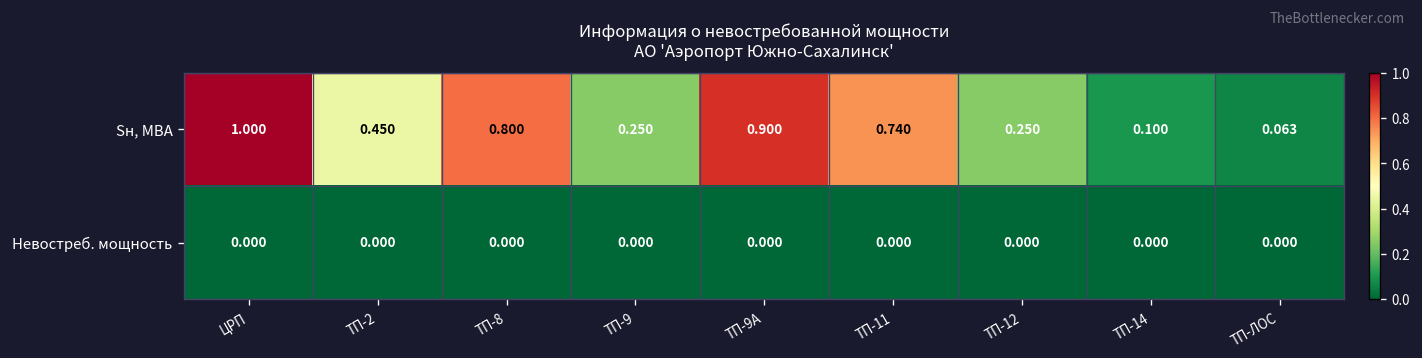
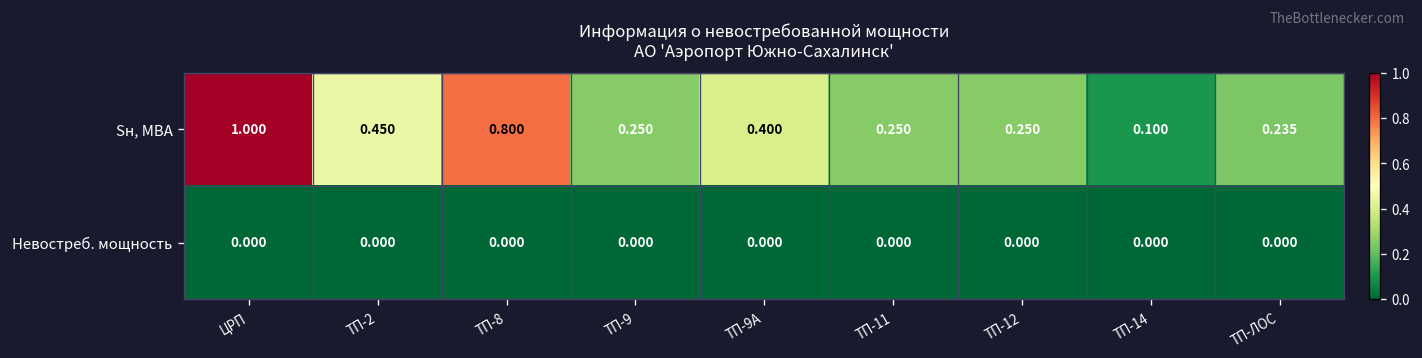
  {
    "Sн, МВА": {
      "ЦРП": 1.000,
      "ТП-2": 0.450,
      "ТП-8": 0.800,
      "ТП-9": 0.250,
-     "ТП-9А": 0.900,
-     "ТП-11": 0.740,
+     "ТП-9А": 0.400,
+     "ТП-11": 0.250,
      "ТП-12": 0.250,
      "ТП-14": 0.100,
-     "ТП-ЛОС": 0.063
+     "ТП-ЛОС": 0.235
    },
    "Невостреб. мощность": {
      "ЦРП": 0.000,
      "ТП-2": 0.000,
      "ТП-8": 0.000,
      "ТП-9": 0.000,
      "ТП-9А": 0.000,
      "ТП-11": 0.000,
      "ТП-12": 0.000,
      "ТП-14": 0.000,
      "ТП-ЛОС": 0.000
    }
  }
